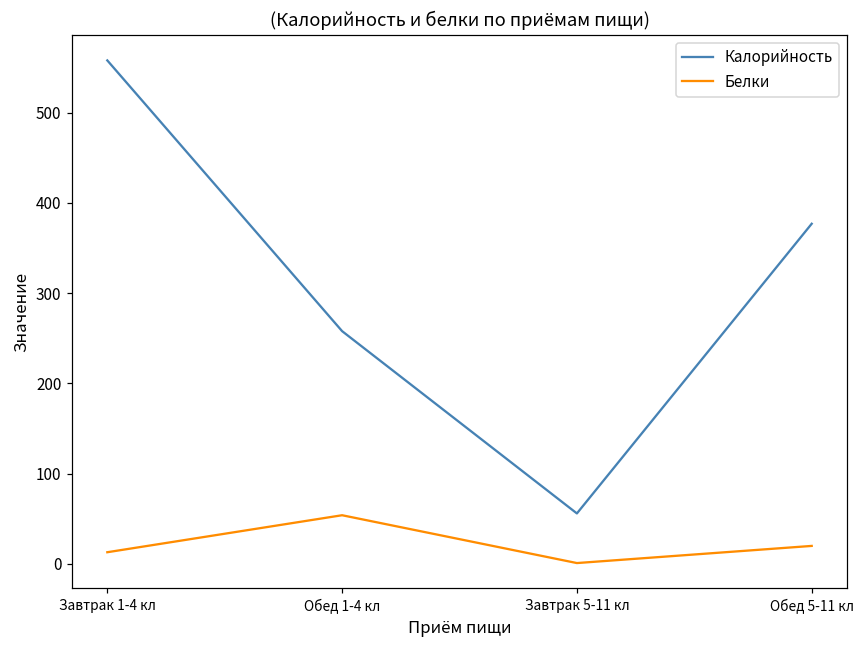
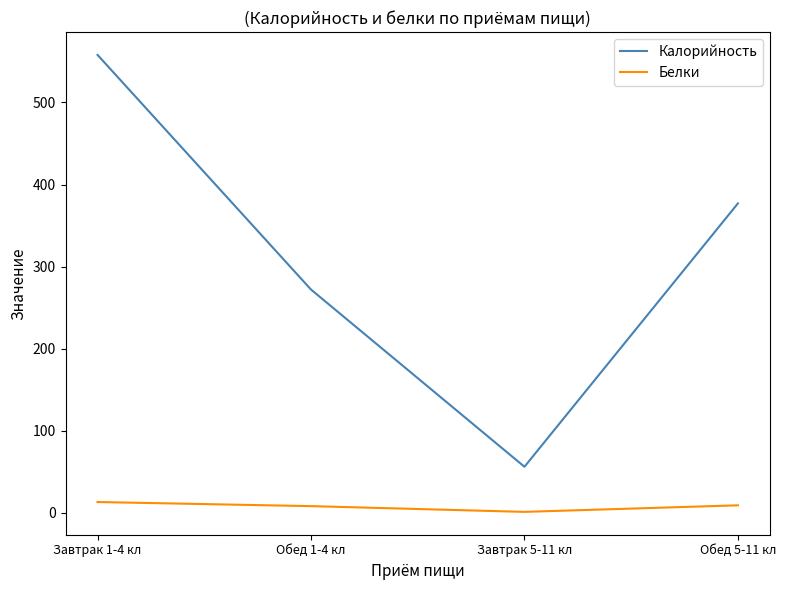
  {
    "Калорийность": {
      "Завтрак 1-4 кл": 560,
-     "Обед 1-4 кл": 260,
+     "Обед 1-4 кл": 270,
      "Завтрак 5-11 кл": 60,
      "Обед 5-11 кл": 380
    },
    "Белки": {
      "Завтрак 1-4 кл": 10,
-     "Обед 1-4 кл": 50,
+     "Обед 1-4 кл": 10,
      "Завтрак 5-11 кл": 0,
-     "Обед 5-11 кл": 20
+     "Обед 5-11 кл": 10
    }
  }
